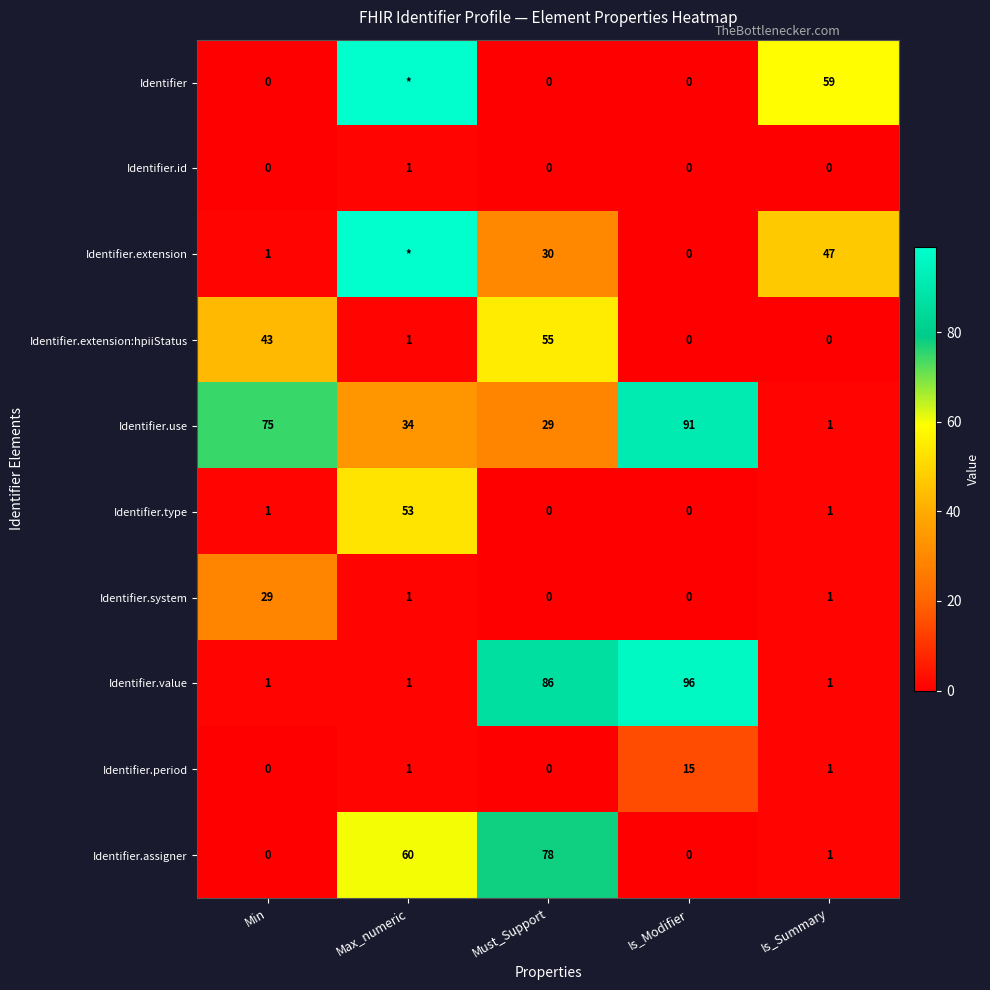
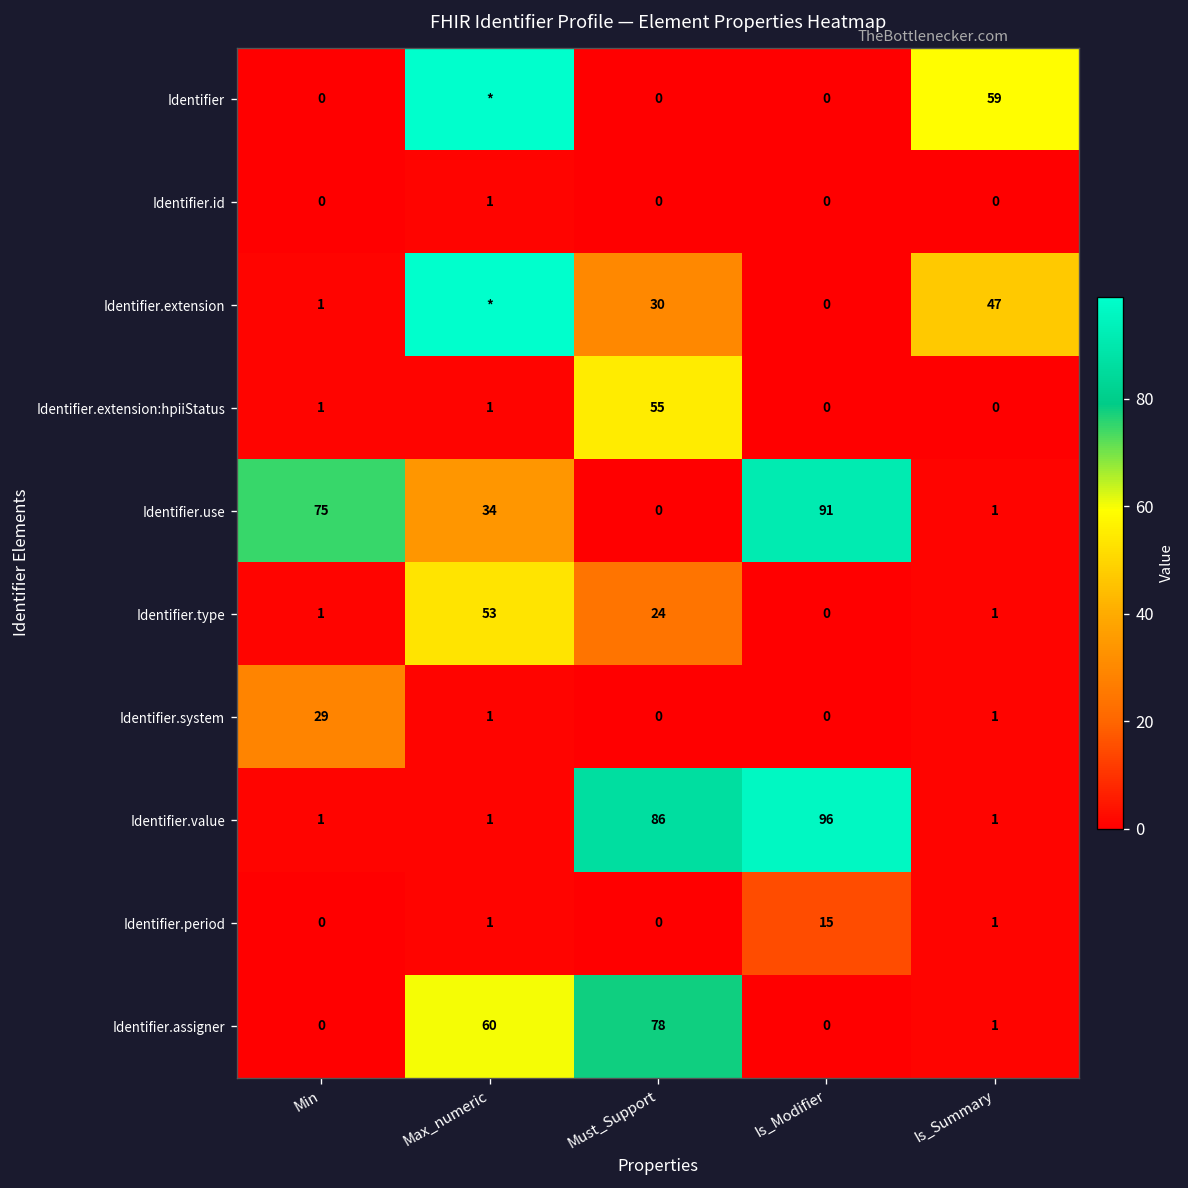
  {
    "Identifier": {
      "Min": 0,
      "Must_Support": 0,
      "Is_Modifier": 0,
      "Is_Summary": 59
    },
    "Identifier.id": {
      "Min": 0,
      "Max_numeric": 1,
      "Must_Support": 0,
      "Is_Modifier": 0,
      "Is_Summary": 0
    },
    "Identifier.extension": {
      "Min": 1,
      "Must_Support": 30,
      "Is_Modifier": 0,
      "Is_Summary": 47
    },
    "Identifier.extension:hpiiStatus": {
-     "Min": 43,
+     "Min": 1,
      "Max_numeric": 1,
      "Must_Support": 55,
      "Is_Modifier": 0,
      "Is_Summary": 0
    },
    "Identifier.use": {
      "Min": 75,
      "Max_numeric": 34,
-     "Must_Support": 29,
+     "Must_Support": 0,
      "Is_Modifier": 91,
      "Is_Summary": 1
    },
    "Identifier.type": {
      "Min": 1,
      "Max_numeric": 53,
-     "Must_Support": 0,
+     "Must_Support": 24,
      "Is_Modifier": 0,
      "Is_Summary": 1
    },
    "Identifier.system": {
      "Min": 29,
      "Max_numeric": 1,
      "Must_Support": 0,
      "Is_Modifier": 0,
      "Is_Summary": 1
    },
    "Identifier.value": {
      "Min": 1,
      "Max_numeric": 1,
      "Must_Support": 86,
      "Is_Modifier": 96,
      "Is_Summary": 1
    },
    "Identifier.period": {
      "Min": 0,
      "Max_numeric": 1,
      "Must_Support": 0,
      "Is_Modifier": 15,
      "Is_Summary": 1
    },
    "Identifier.assigner": {
      "Min": 0,
      "Max_numeric": 60,
      "Must_Support": 78,
      "Is_Modifier": 0,
      "Is_Summary": 1
    }
  }
